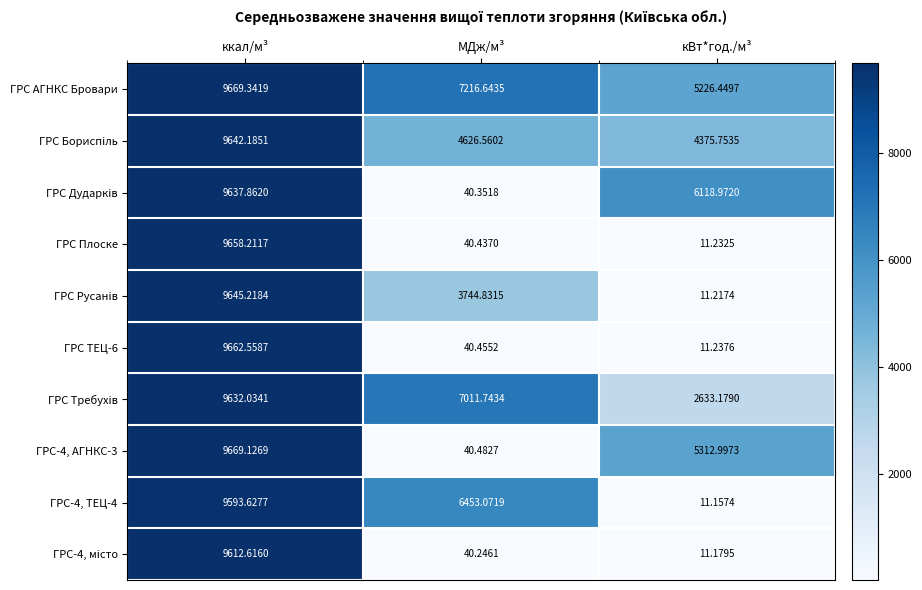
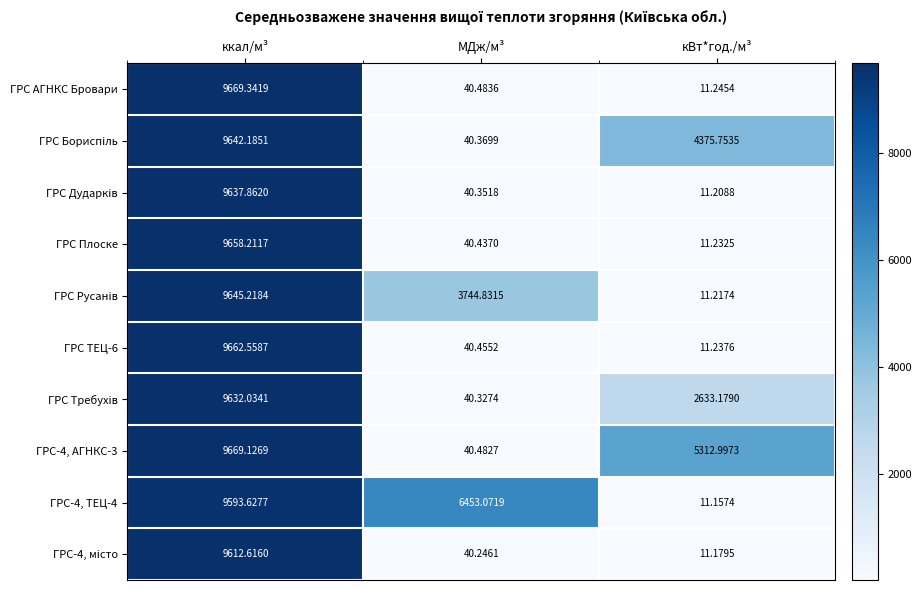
  {
    "ГРС АГНКС Бровари": {
      "ккал/м³": 9669.3419,
-     "МДж/м³": 7216.6435,
-     "кВт*год./м³": 5226.4497
+     "МДж/м³": 40.4836,
+     "кВт*год./м³": 11.2454
    },
    "ГРС Бориспіль": {
      "ккал/м³": 9642.1851,
-     "МДж/м³": 4626.5602,
+     "МДж/м³": 40.3699,
      "кВт*год./м³": 4375.7535
    },
    "ГРС Дударків": {
      "ккал/м³": 9637.8620,
      "МДж/м³": 40.3518,
-     "кВт*год./м³": 6118.9720
+     "кВт*год./м³": 11.2088
    },
    "ГРС Плоске": {
      "ккал/м³": 9658.2117,
      "МДж/м³": 40.4370,
      "кВт*год./м³": 11.2325
    },
    "ГРС Русанів": {
      "ккал/м³": 9645.2184,
      "МДж/м³": 3744.8315,
      "кВт*год./м³": 11.2174
    },
    "ГРС ТЕЦ-6": {
      "ккал/м³": 9662.5587,
      "МДж/м³": 40.4552,
      "кВт*год./м³": 11.2376
    },
    "ГРС Требухів": {
      "ккал/м³": 9632.0341,
-     "МДж/м³": 7011.7434,
+     "МДж/м³": 40.3274,
      "кВт*год./м³": 2633.1790
    },
    "ГРС-4, АГНКС-3": {
      "ккал/м³": 9669.1269,
      "МДж/м³": 40.4827,
      "кВт*год./м³": 5312.9973
    },
    "ГРС-4, ТЕЦ-4": {
      "ккал/м³": 9593.6277,
      "МДж/м³": 6453.0719,
      "кВт*год./м³": 11.1574
    },
    "ГРС-4, місто": {
      "ккал/м³": 9612.6160,
      "МДж/м³": 40.2461,
      "кВт*год./м³": 11.1795
    }
  }
